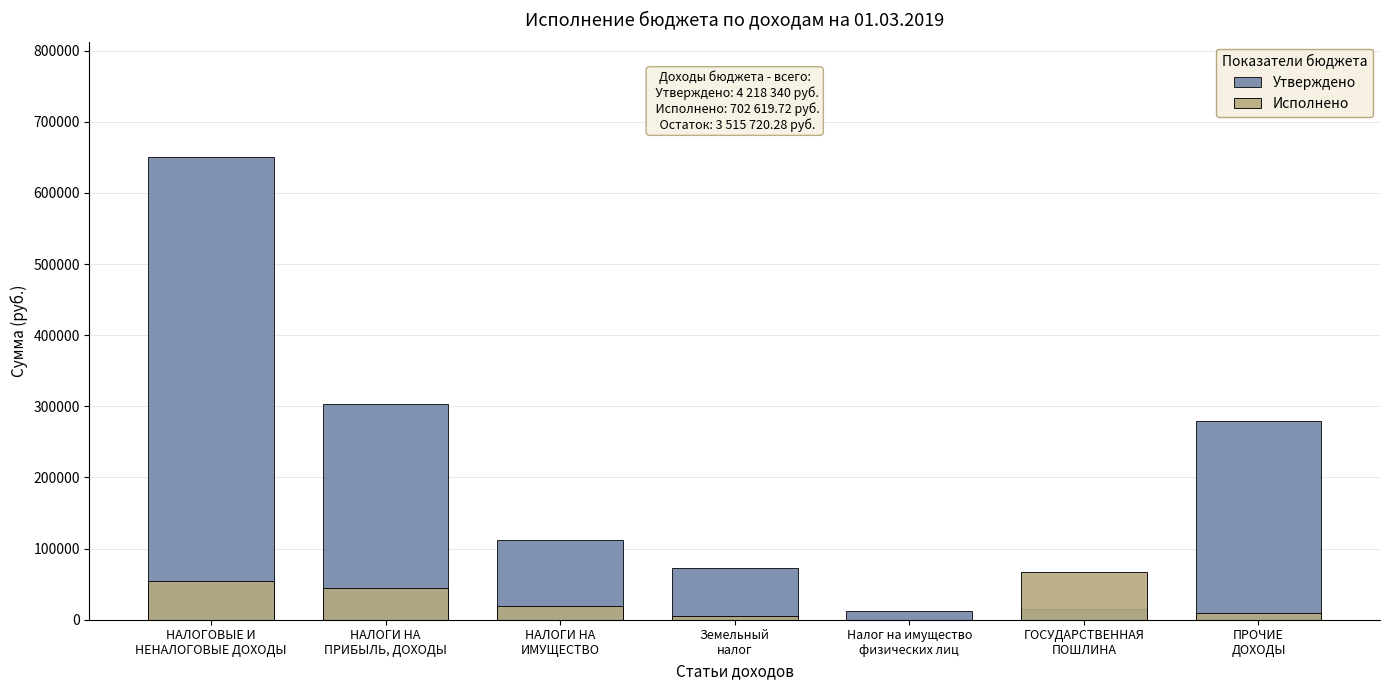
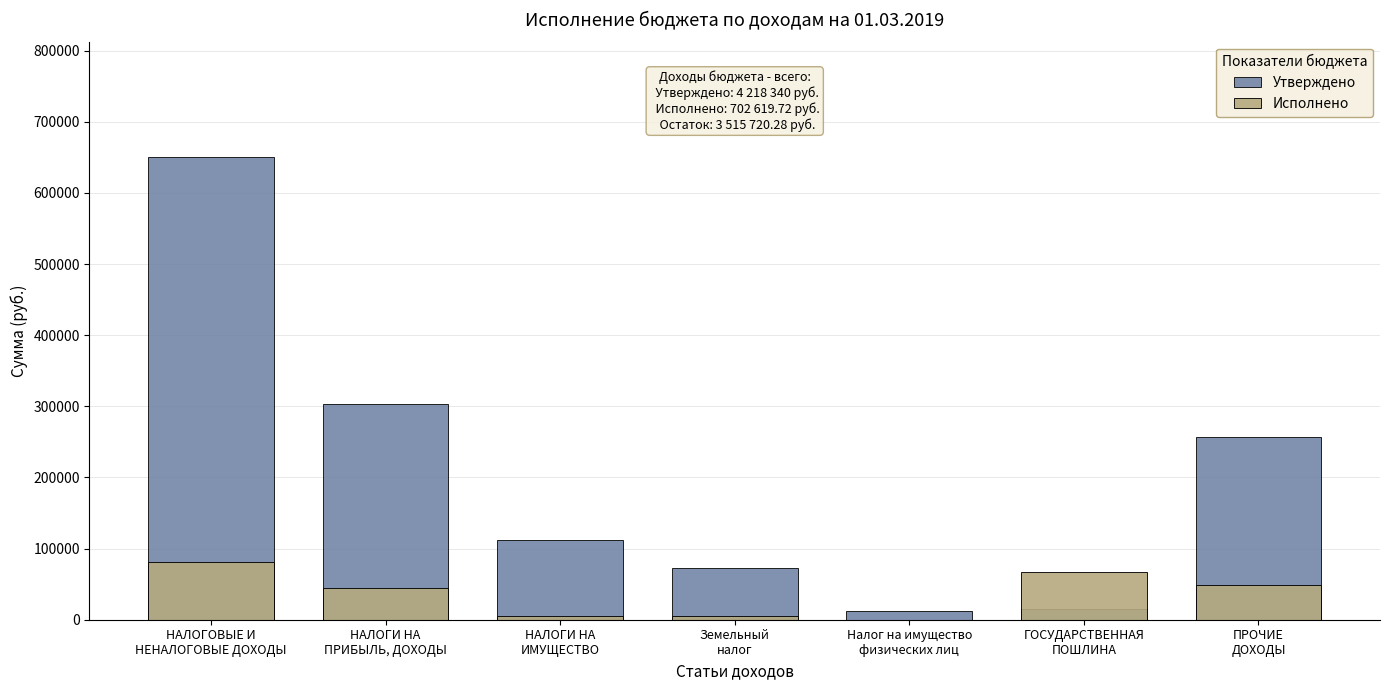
  {
    "Утверждено": {
      "НАЛОГОВЫЕ И НЕНАЛОГОВЫЕ ДОХОДЫ": 650000,
      "НАЛОГИ НА ПРИБЫЛЬ, ДОХОДЫ": 300000,
      "НАЛОГИ НА ИМУЩЕСТВО": 110000,
      "Земельный налог": 70000,
      "Налог на имущество физических лиц": 10000,
-     "ПРОЧИЕ ДОХОДЫ": 280000
+     "ПРОЧИЕ ДОХОДЫ": 260000
    },
    "Исполнено": {
-     "НАЛОГОВЫЕ И НЕНАЛОГОВЫЕ ДОХОДЫ": 50000,
-     "НАЛОГИ НА ИМУЩЕСТВО": 20000,
+     "НАЛОГОВЫЕ И НЕНАЛОГОВЫЕ ДОХОДЫ": 80000,
+     "НАЛОГИ НА ИМУЩЕСТВО": 10000,
      "ГОСУДАРСТВЕННАЯ ПОШЛИНА": 70000,
-     "ПРОЧИЕ ДОХОДЫ": 10000
+     "ПРОЧИЕ ДОХОДЫ": 50000
    }
  }
